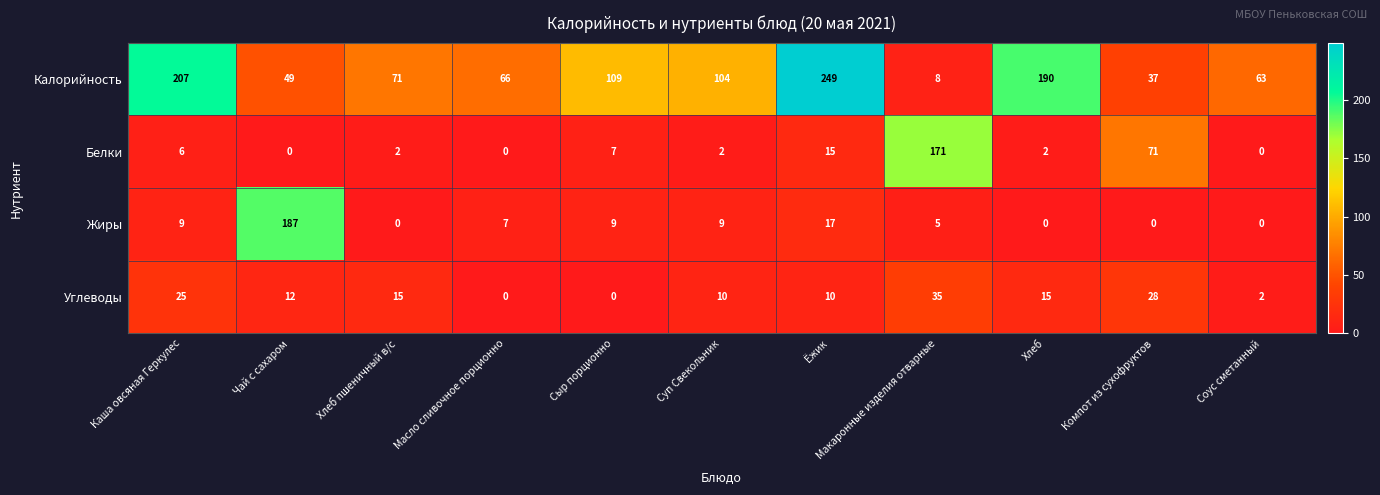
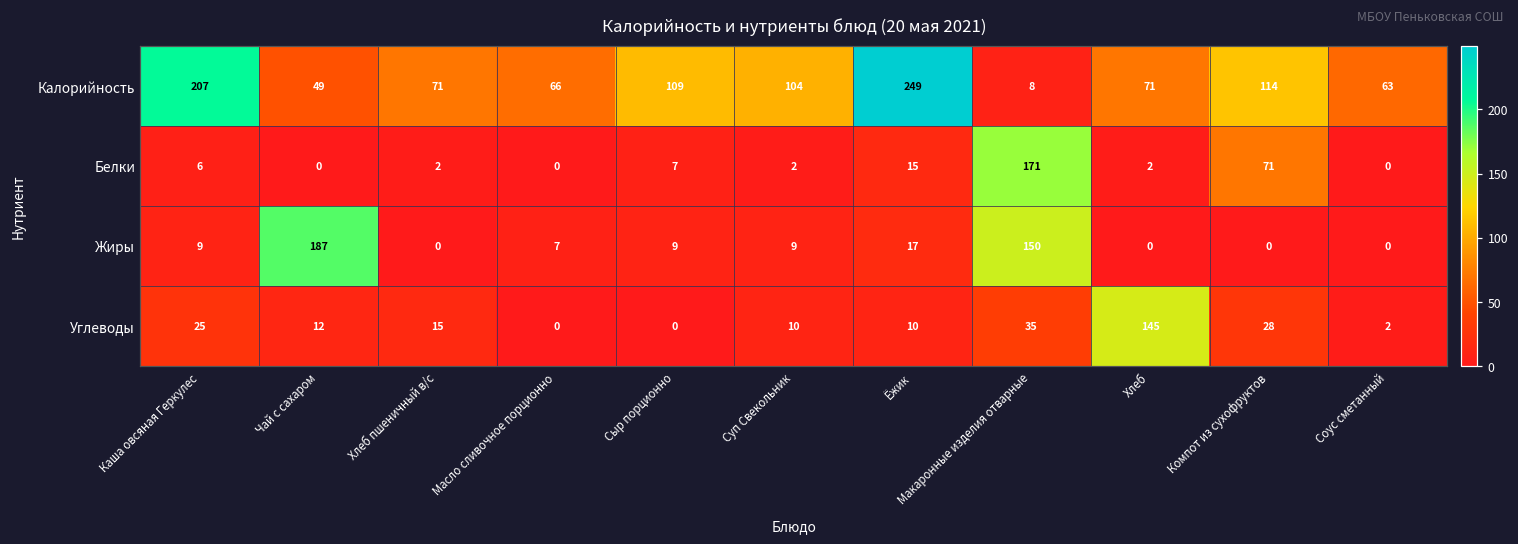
  {
    "Калорийность": {
      "Каша овсяная Геркулес": 207,
      "Чай с сахаром": 49,
      "Хлеб пшеничный в/с": 71,
      "Масло сливочное порционно": 66,
      "Сыр порционно": 109,
      "Суп Свекольник": 104,
      "Ёжик": 249,
      "Макаронные изделия отварные": 8,
-     "Хлеб": 190,
-     "Компот из сухофруктов": 37,
+     "Хлеб": 71,
+     "Компот из сухофруктов": 114,
      "Соус сметанный": 63
    },
    "Белки": {
      "Каша овсяная Геркулес": 6,
      "Чай с сахаром": 0,
      "Хлеб пшеничный в/с": 2,
      "Масло сливочное порционно": 0,
      "Сыр порционно": 7,
      "Суп Свекольник": 2,
      "Ёжик": 15,
      "Макаронные изделия отварные": 171,
      "Хлеб": 2,
      "Компот из сухофруктов": 71,
      "Соус сметанный": 0
    },
    "Жиры": {
      "Каша овсяная Геркулес": 9,
      "Чай с сахаром": 187,
      "Хлеб пшеничный в/с": 0,
      "Масло сливочное порционно": 7,
      "Сыр порционно": 9,
      "Суп Свекольник": 9,
      "Ёжик": 17,
-     "Макаронные изделия отварные": 5,
+     "Макаронные изделия отварные": 150,
      "Хлеб": 0,
      "Компот из сухофруктов": 0,
      "Соус сметанный": 0
    },
    "Углеводы": {
      "Каша овсяная Геркулес": 25,
      "Чай с сахаром": 12,
      "Хлеб пшеничный в/с": 15,
      "Масло сливочное порционно": 0,
      "Сыр порционно": 0,
      "Суп Свекольник": 10,
      "Ёжик": 10,
      "Макаронные изделия отварные": 35,
-     "Хлеб": 15,
+     "Хлеб": 145,
      "Компот из сухофруктов": 28,
      "Соус сметанный": 2
    }
  }
